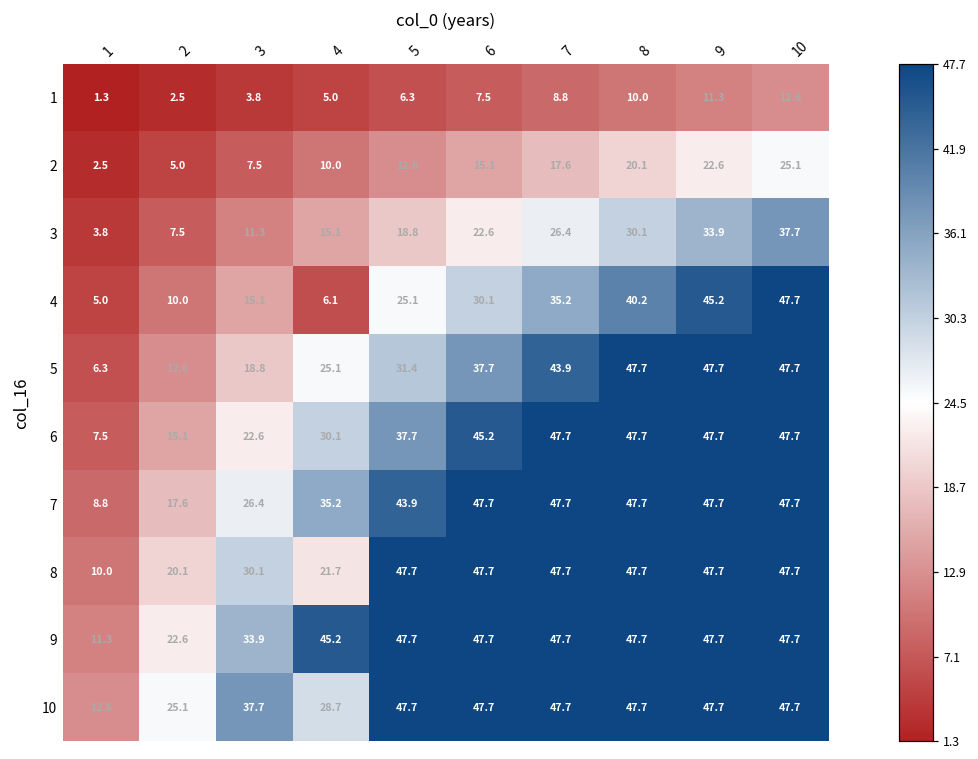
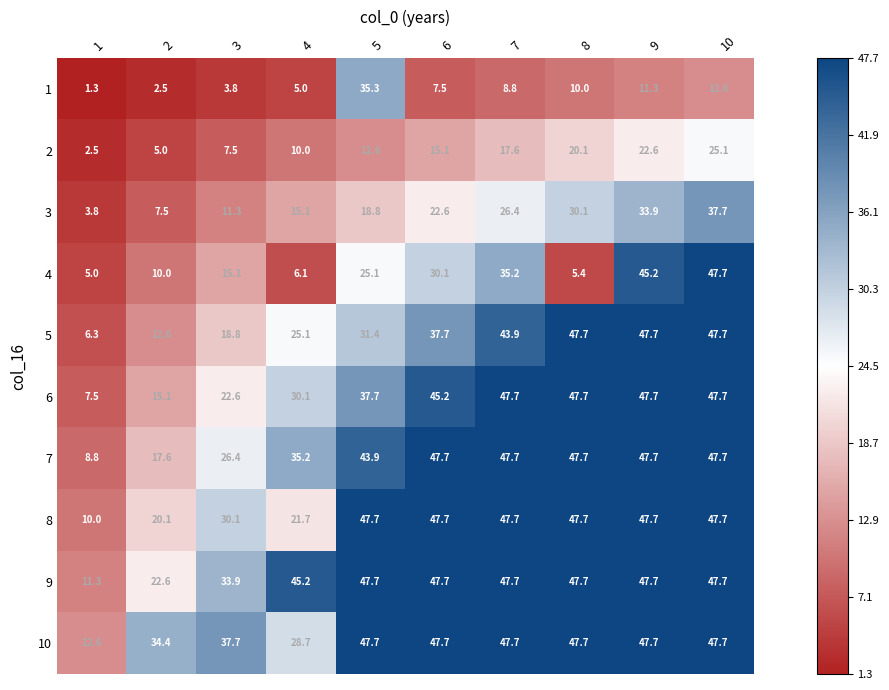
  {
    "1": {
      "1": 1.3,
      "2": 2.5,
      "3": 3.8,
      "4": 5.0,
-     "5": 6.3,
+     "5": 35.3,
      "6": 7.5,
      "7": 8.8,
      "8": 10.0
    },
    "2": {
      "1": 2.5,
      "2": 5.0,
      "3": 7.5,
      "4": 10.0,
      "6": 15.1,
      "7": 17.6,
      "8": 20.1,
      "9": 22.6,
      "10": 25.1
    },
    "3": {
      "1": 3.8,
      "2": 7.5,
      "4": 15.1,
      "5": 18.8,
      "6": 22.6,
      "7": 26.4,
      "8": 30.1,
      "9": 33.9,
      "10": 37.7
    },
    "4": {
      "1": 5.0,
      "2": 10.0,
      "3": 15.1,
      "4": 6.1,
      "5": 25.1,
      "6": 30.1,
      "7": 35.2,
-     "8": 40.2,
+     "8": 5.4,
      "9": 45.2,
      "10": 47.7
    },
    "5": {
      "1": 6.3,
      "3": 18.8,
      "4": 25.1,
      "6": 37.7,
      "7": 43.9,
      "8": 47.7,
      "9": 47.7,
      "10": 47.7
    },
    "6": {
      "1": 7.5,
      "2": 15.1,
      "3": 22.6,
      "4": 30.1,
      "5": 37.7,
      "6": 45.2,
      "7": 47.7,
      "8": 47.7,
      "9": 47.7,
      "10": 47.7
    },
    "7": {
      "1": 8.8,
      "2": 17.6,
      "3": 26.4,
      "4": 35.2,
      "5": 43.9,
      "6": 47.7,
      "7": 47.7,
      "8": 47.7,
      "9": 47.7,
      "10": 47.7
    },
    "8": {
      "1": 10.0,
      "2": 20.1,
      "3": 30.1,
      "4": 21.7,
      "5": 47.7,
      "6": 47.7,
      "7": 47.7,
      "8": 47.7,
      "9": 47.7,
      "10": 47.7
    },
    "9": {
      "2": 22.6,
      "3": 33.9,
      "4": 45.2,
      "5": 47.7,
      "6": 47.7,
      "7": 47.7,
      "8": 47.7,
      "9": 47.7,
      "10": 47.7
    },
    "10": {
-     "2": 25.1,
+     "2": 34.4,
      "3": 37.7,
      "4": 28.7,
      "5": 47.7,
      "6": 47.7,
      "7": 47.7,
      "8": 47.7,
      "9": 47.7,
      "10": 47.7
    }
  }
